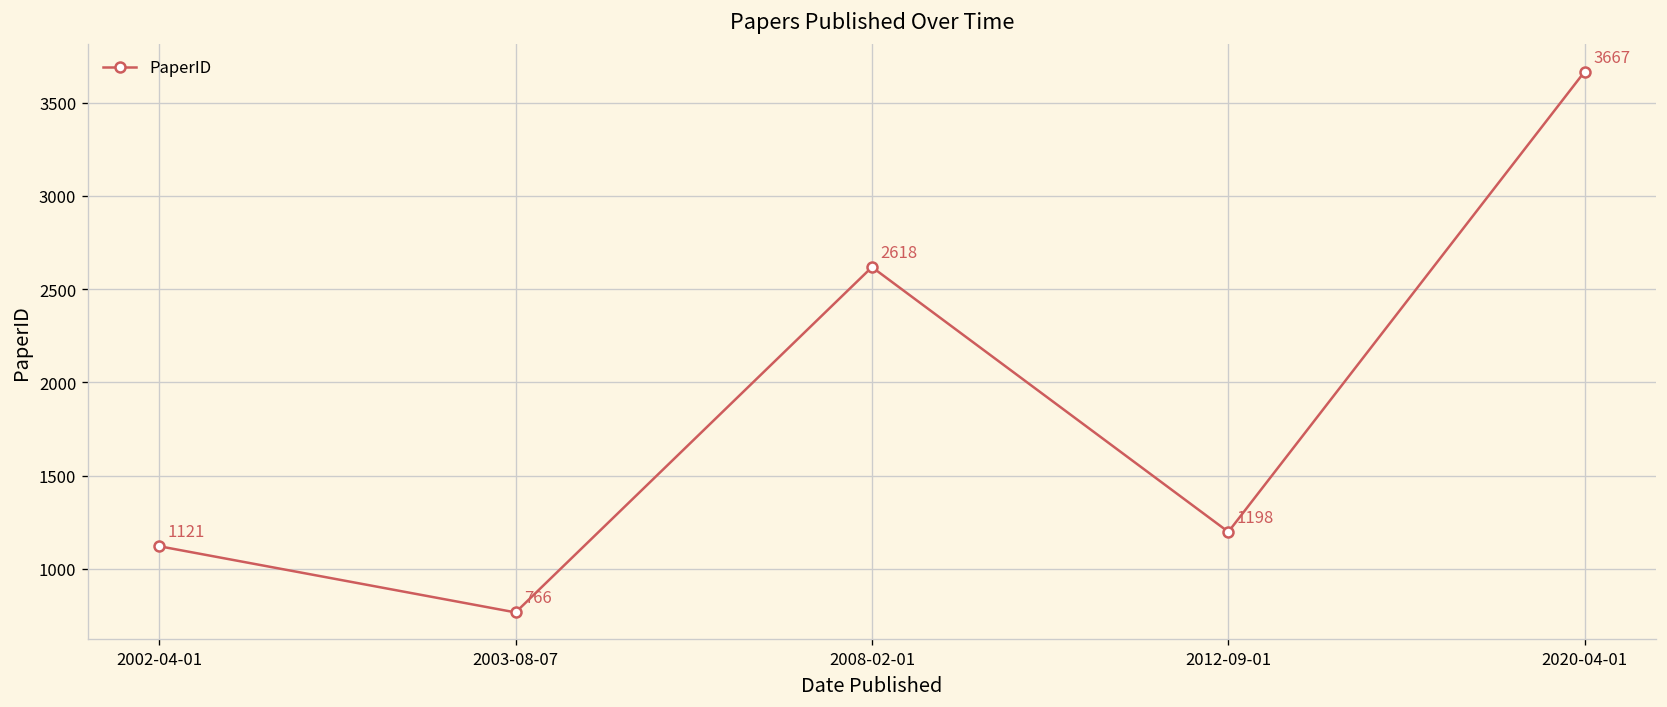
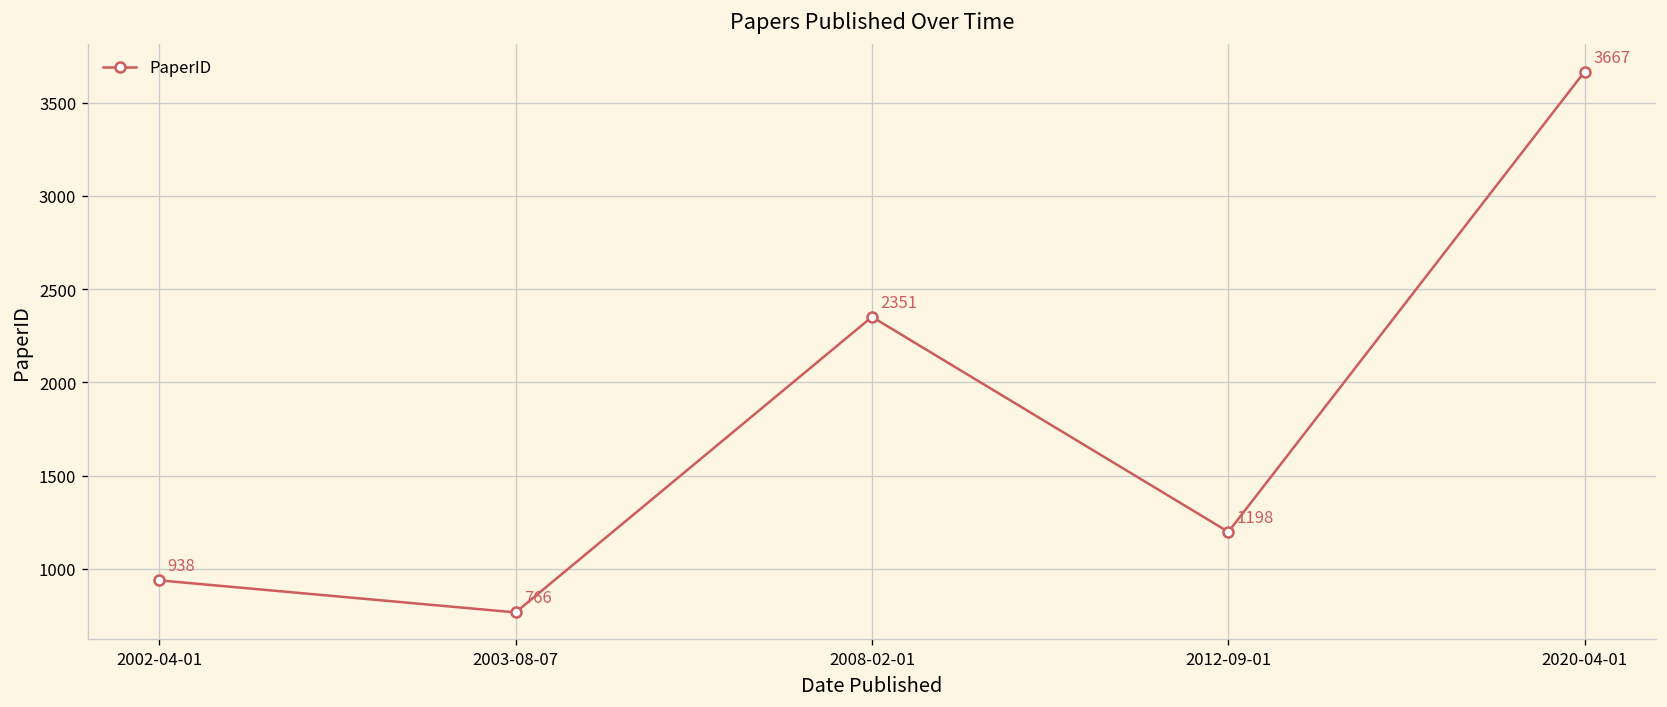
  {
-   "2002-04-01": 1121,
+   "2002-04-01": 938,
    "2003-08-07": 766,
-   "2008-02-01": 2618,
+   "2008-02-01": 2351,
    "2012-09-01": 1198,
    "2020-04-01": 3667
  }
